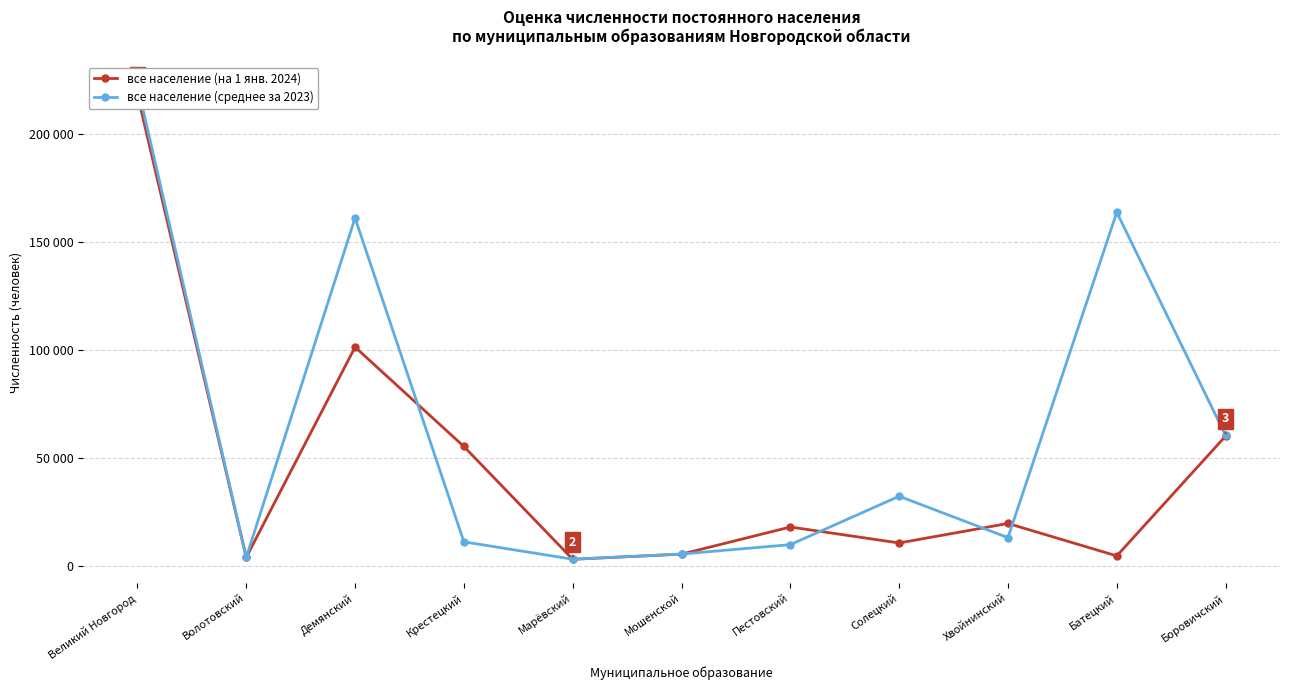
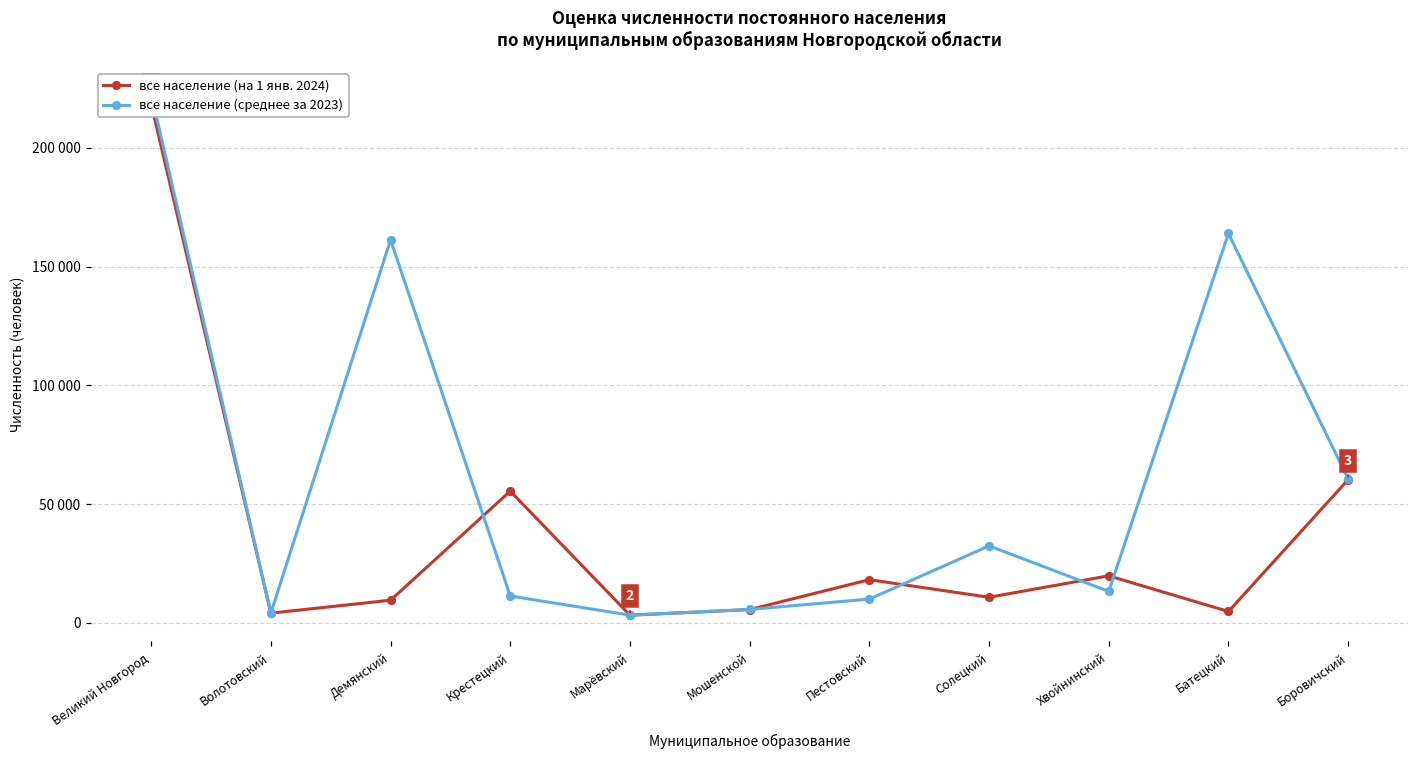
  {
    "все население (на 1 янв. 2024)": {
-     "Демянский": 102000,
+     "Демянский": 10000,
      "Крестецкий": 55000,
      "Пестовский": 18000,
      "Солецкий": 11000,
      "Хвойнинский": 20000,
      "Батецкий": 5000
    },
    "все население (среднее за 2023)": {
      "Демянский": 161000,
      "Крестецкий": 11000,
      "Пестовский": 10000,
      "Солецкий": 32000,
      "Хвойнинский": 13000,
      "Батецкий": 164000
    }
  }
